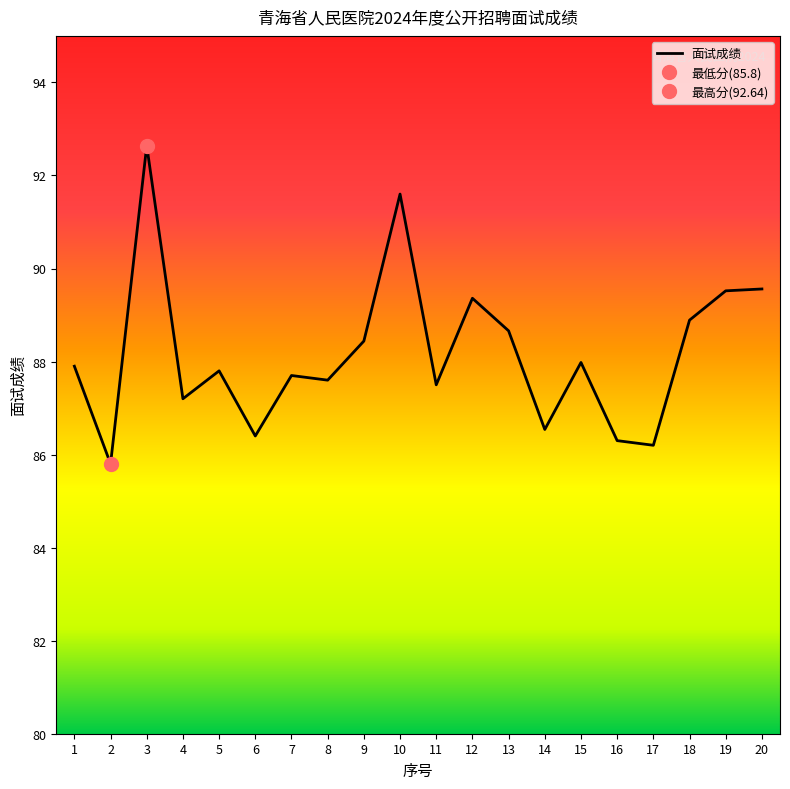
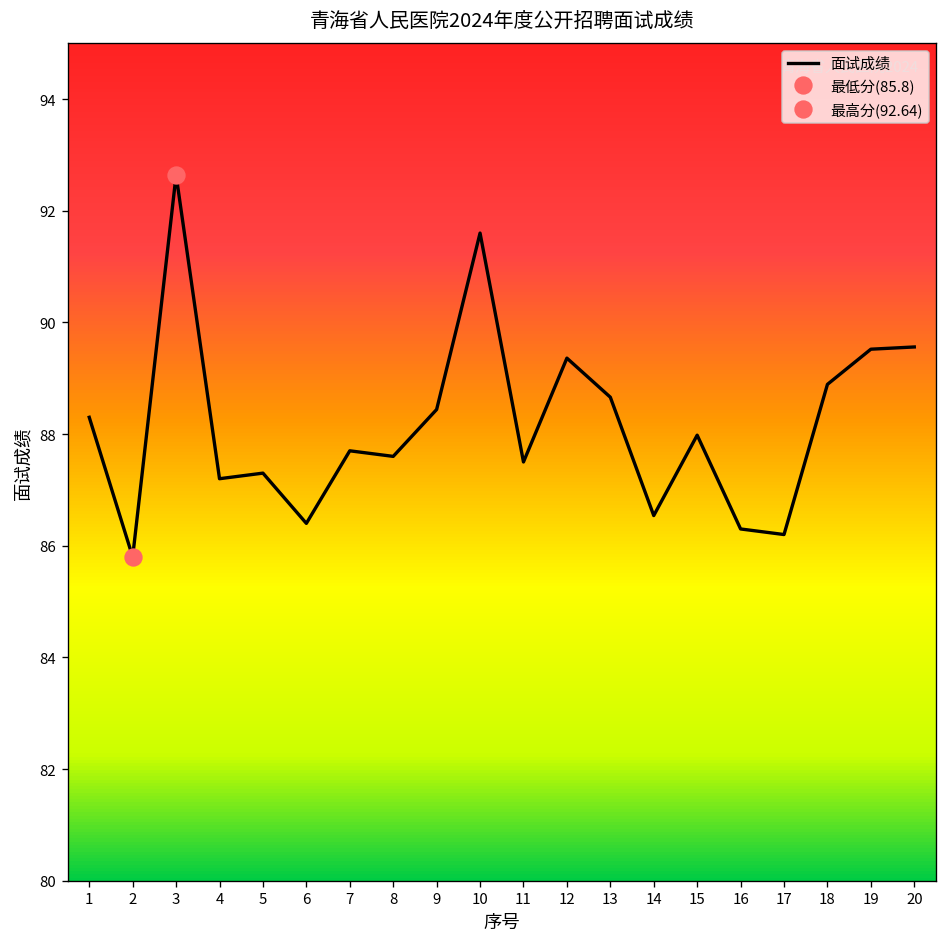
  {
    "面试成绩": {
-     "1": 87.9,
+     "1": 88.3,
      "4": 87.2,
-     "5": 87.8,
+     "5": 87.3,
      "6": 86.4,
      "7": 87.7,
      "8": 87.6,
      "9": 88.4,
      "10": 91.6,
      "11": 87.5,
      "12": 89.4,
      "13": 88.7,
      "14": 86.5,
      "15": 88.0,
      "16": 86.3,
      "17": 86.2,
      "18": 88.9,
      "19": 89.5,
      "20": 89.6
    }
  }
